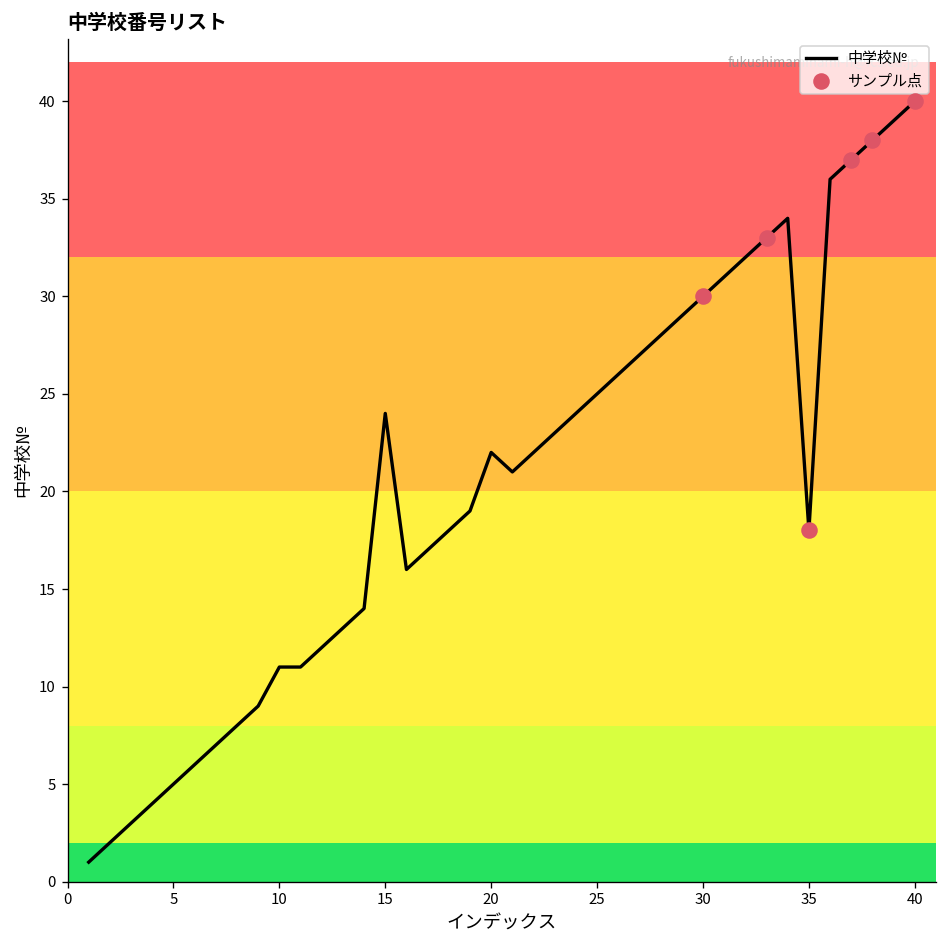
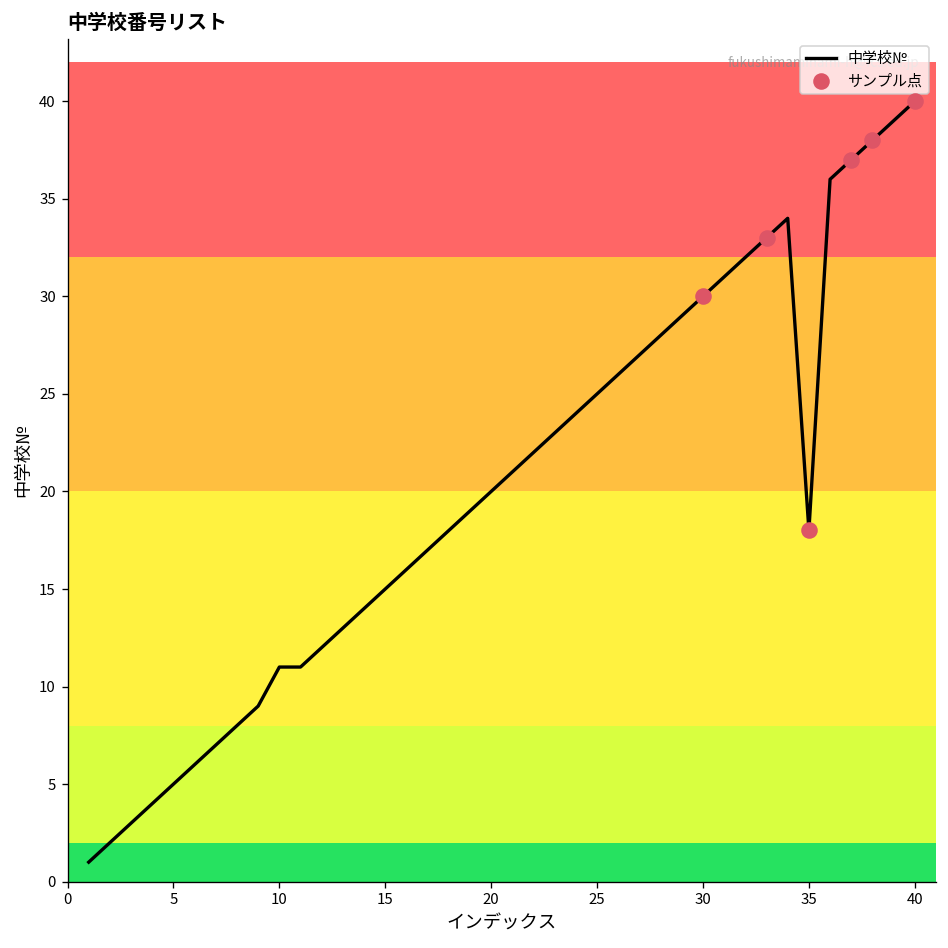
  {
    "中学校№": {
      "5": 5,
      "10": 11,
-     "15": 24,
-     "20": 22,
+     "15": 15,
+     "20": 20,
      "25": 25
    }
  }
